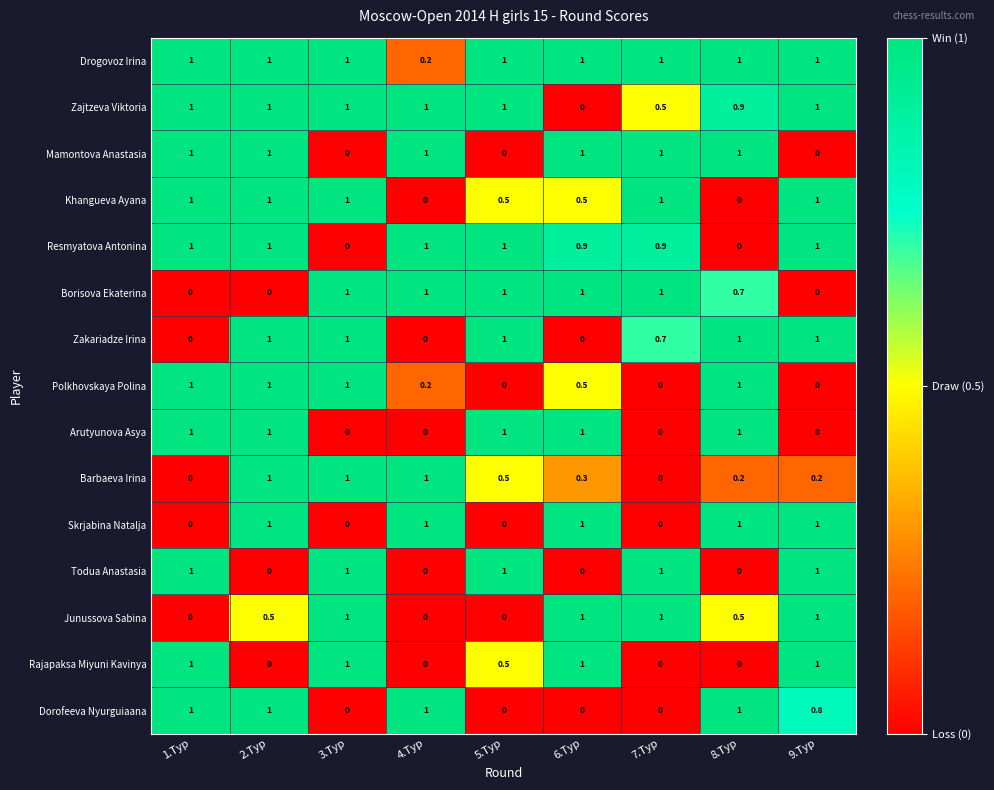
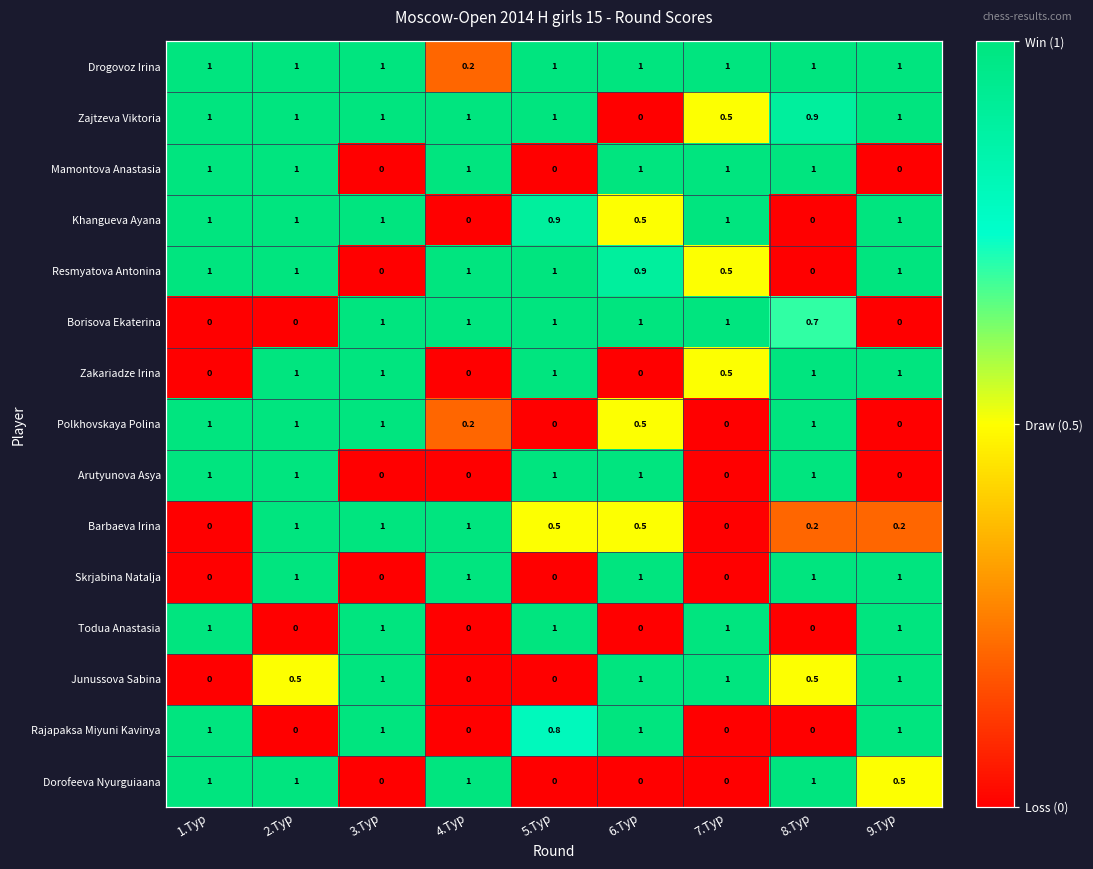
  {
    "Drogovoz Irina": {
      "1.Tур": 1,
      "2.Tур": 1,
      "3.Tур": 1,
      "4.Tур": 0.2,
      "5.Tур": 1,
      "6.Tур": 1,
      "7.Tур": 1,
      "8.Tур": 1,
      "9.Tур": 1
    },
    "Zajtzeva Viktoria": {
      "1.Tур": 1,
      "2.Tур": 1,
      "3.Tур": 1,
      "4.Tур": 1,
      "5.Tур": 1,
      "6.Tур": 0,
      "7.Tур": 0.5,
      "8.Tур": 0.9,
      "9.Tур": 1
    },
    "Mamontova Anastasia": {
      "1.Tур": 1,
      "2.Tур": 1,
      "3.Tур": 0,
      "4.Tур": 1,
      "5.Tур": 0,
      "6.Tур": 1,
      "7.Tур": 1,
      "8.Tур": 1,
      "9.Tур": 0
    },
    "Khangueva Ayana": {
      "1.Tур": 1,
      "2.Tур": 1,
      "3.Tур": 1,
      "4.Tур": 0,
-     "5.Tур": 0.5,
+     "5.Tур": 0.9,
      "6.Tур": 0.5,
      "7.Tур": 1,
      "8.Tур": 0,
      "9.Tур": 1
    },
    "Resmyatova Antonina": {
      "1.Tур": 1,
      "2.Tур": 1,
      "3.Tур": 0,
      "4.Tур": 1,
      "5.Tур": 1,
      "6.Tур": 0.9,
-     "7.Tур": 0.9,
+     "7.Tур": 0.5,
      "8.Tур": 0,
      "9.Tур": 1
    },
    "Borisova Ekaterina": {
      "1.Tур": 0,
      "2.Tур": 0,
      "3.Tур": 1,
      "4.Tур": 1,
      "5.Tур": 1,
      "6.Tур": 1,
      "7.Tур": 1,
      "8.Tур": 0.7,
      "9.Tур": 0
    },
    "Zakariadze Irina": {
      "1.Tур": 0,
      "2.Tур": 1,
      "3.Tур": 1,
      "4.Tур": 0,
      "5.Tур": 1,
      "6.Tур": 0,
-     "7.Tур": 0.7,
+     "7.Tур": 0.5,
      "8.Tур": 1,
      "9.Tур": 1
    },
    "Polkhovskaya Polina": {
      "1.Tур": 1,
      "2.Tур": 1,
      "3.Tур": 1,
      "4.Tур": 0.2,
      "5.Tур": 0,
      "6.Tур": 0.5,
      "7.Tур": 0,
      "8.Tур": 1,
      "9.Tур": 0
    },
    "Arutyunova Asya": {
      "1.Tур": 1,
      "2.Tур": 1,
      "3.Tур": 0,
      "4.Tур": 0,
      "5.Tур": 1,
      "6.Tур": 1,
      "7.Tур": 0,
      "8.Tур": 1,
      "9.Tур": 0
    },
    "Barbaeva Irina": {
      "1.Tур": 0,
      "2.Tур": 1,
      "3.Tур": 1,
      "4.Tур": 1,
      "5.Tур": 0.5,
-     "6.Tур": 0.3,
+     "6.Tур": 0.5,
      "7.Tур": 0,
      "8.Tур": 0.2,
      "9.Tур": 0.2
    },
    "Skrjabina Natalja": {
      "1.Tур": 0,
      "2.Tур": 1,
      "3.Tур": 0,
      "4.Tур": 1,
      "5.Tур": 0,
      "6.Tур": 1,
      "7.Tур": 0,
      "8.Tур": 1,
      "9.Tур": 1
    },
    "Todua Anastasia": {
      "1.Tур": 1,
      "2.Tур": 0,
      "3.Tур": 1,
      "4.Tур": 0,
      "5.Tур": 1,
      "6.Tур": 0,
      "7.Tур": 1,
      "8.Tур": 0,
      "9.Tур": 1
    },
    "Junussova Sabina": {
      "1.Tур": 0,
      "2.Tур": 0.5,
      "3.Tур": 1,
      "4.Tур": 0,
      "5.Tур": 0,
      "6.Tур": 1,
      "7.Tур": 1,
      "8.Tур": 0.5,
      "9.Tур": 1
    },
    "Rajapaksa Miyuni Kavinya": {
      "1.Tур": 1,
      "2.Tур": 0,
      "3.Tур": 1,
      "4.Tур": 0,
-     "5.Tур": 0.5,
+     "5.Tур": 0.8,
      "6.Tур": 1,
      "7.Tур": 0,
      "8.Tур": 0,
      "9.Tур": 1
    },
    "Dorofeeva Nyurguiaana": {
      "1.Tур": 1,
      "2.Tур": 1,
      "3.Tур": 0,
      "4.Tур": 1,
      "5.Tур": 0,
      "6.Tур": 0,
      "7.Tур": 0,
      "8.Tур": 1,
-     "9.Tур": 0.8
+     "9.Tур": 0.5
    }
  }
